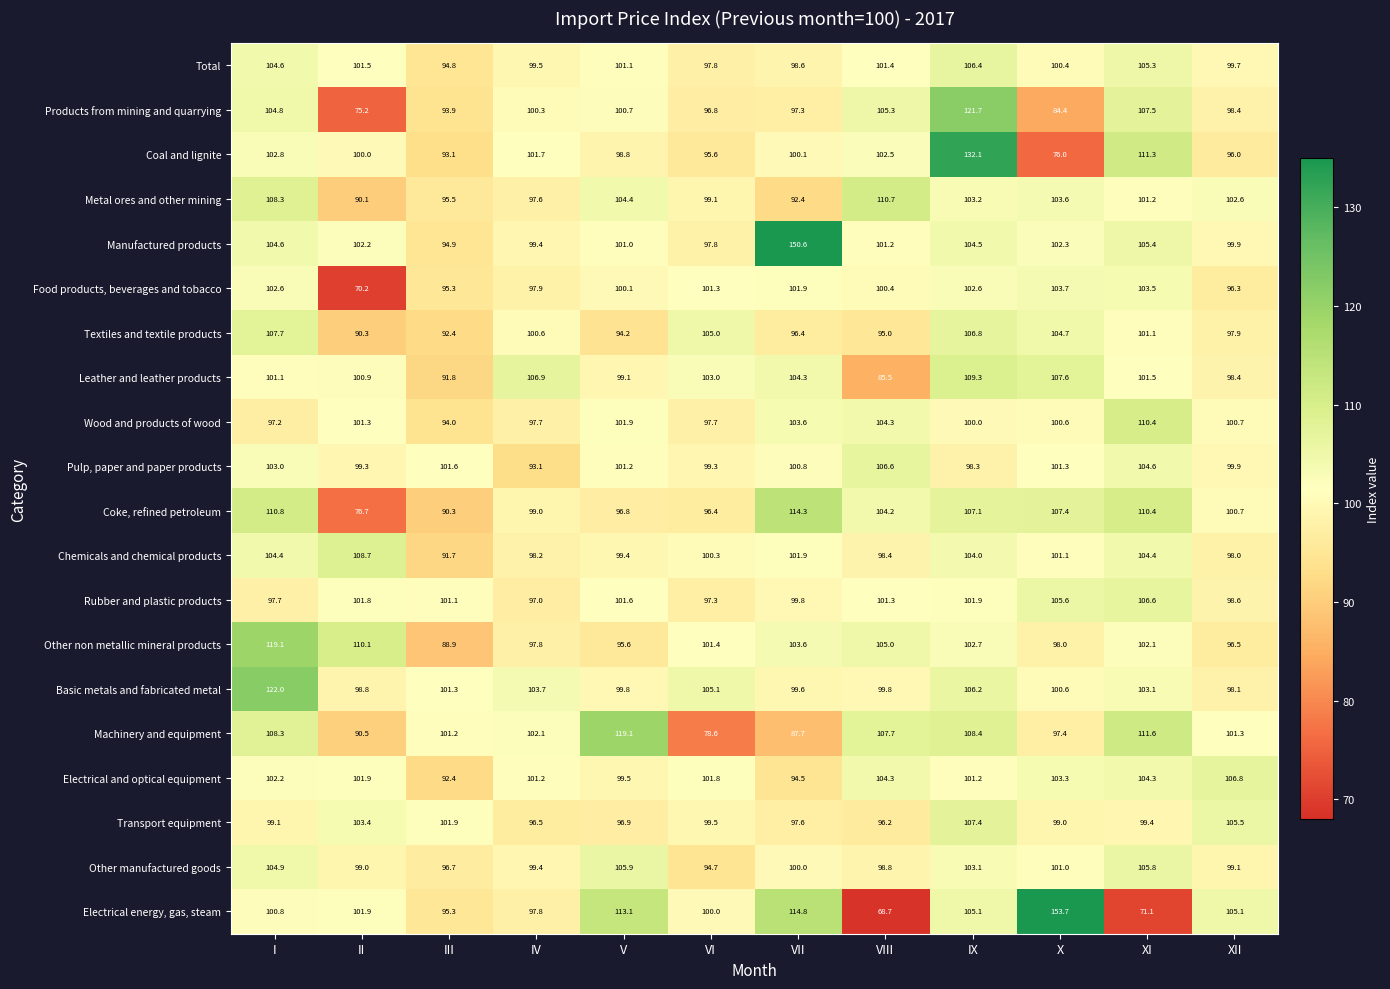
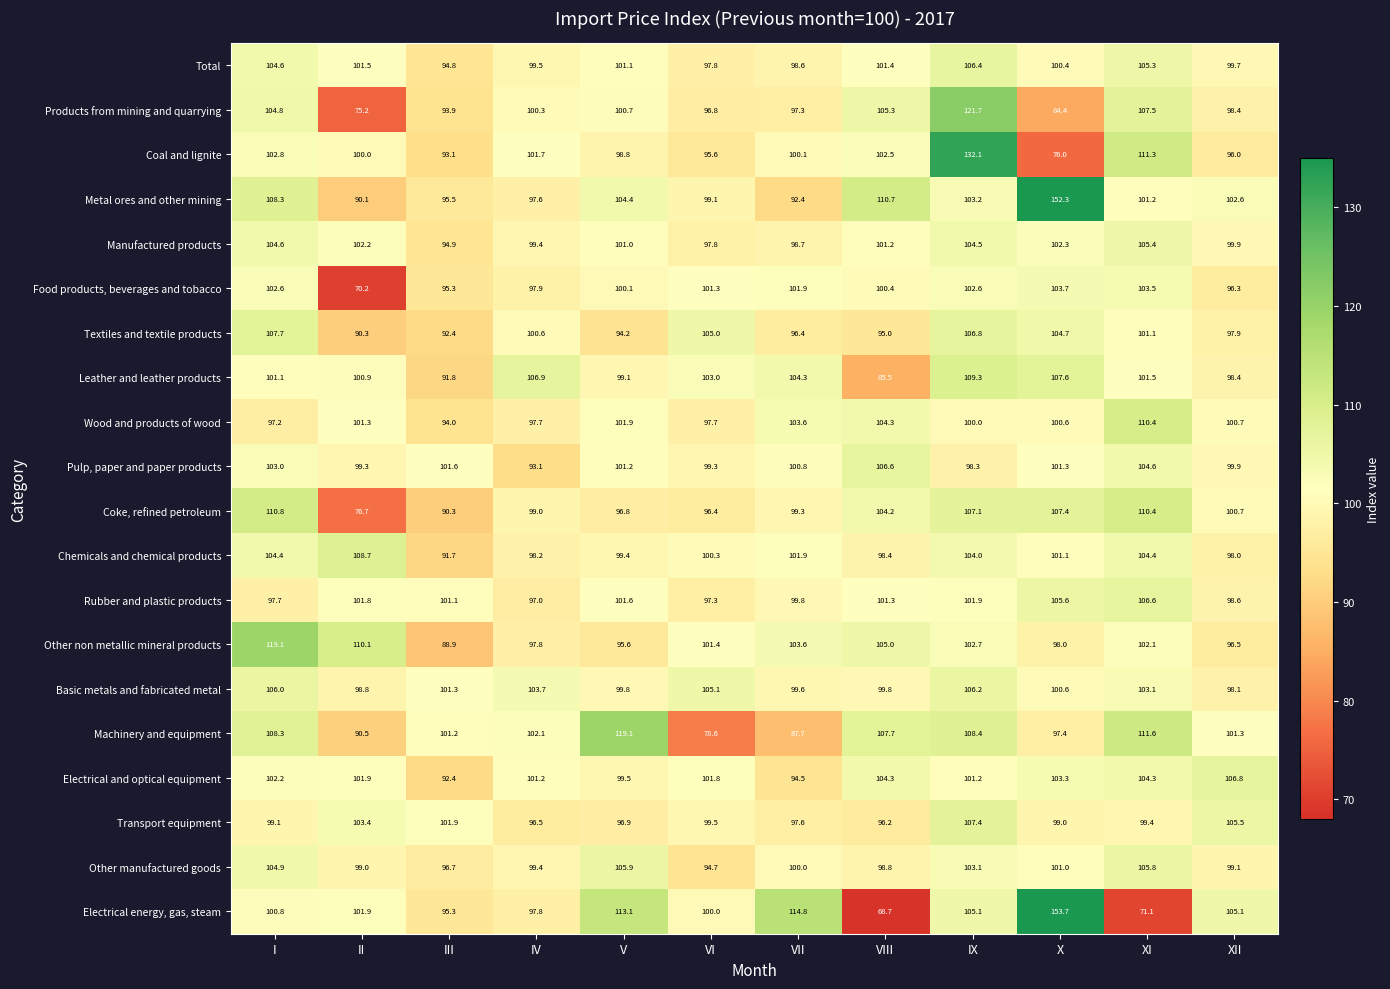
  {
    "Metal ores and other mining": {
      "I": 108.3,
      "II": 90.1,
      "III": 95.5,
      "IV": 97.6,
      "V": 104.4,
      "VI": 99.1,
      "VII": 92.4,
      "VIII": 110.7,
      "IX": 103.2,
-     "X": 103.6,
+     "X": 152.3,
      "XI": 101.2,
      "XII": 102.6
    },
    "Manufactured products": {
      "I": 104.6,
      "II": 102.2,
      "III": 94.9,
      "IV": 99.4,
      "V": 101.0,
      "VI": 97.8,
-     "VII": 150.6,
+     "VII": 98.7,
      "VIII": 101.2,
      "IX": 104.5,
      "X": 102.3,
      "XI": 105.4,
      "XII": 99.9
    },
    "Coke, refined petroleum": {
      "I": 110.8,
      "II": 76.7,
      "III": 90.3,
      "IV": 99.0,
      "V": 96.8,
      "VI": 96.4,
-     "VII": 114.3,
+     "VII": 99.3,
      "VIII": 104.2,
      "IX": 107.1,
      "X": 107.4,
      "XI": 110.4,
      "XII": 100.7
    },
    "Basic metals and fabricated metal": {
-     "I": 122.0,
+     "I": 106.0,
      "II": 98.8,
      "III": 101.3,
      "IV": 103.7,
      "V": 99.8,
      "VI": 105.1,
      "VII": 99.6,
      "VIII": 99.8,
      "IX": 106.2,
      "X": 100.6,
      "XI": 103.1,
      "XII": 98.1
    }
  }
